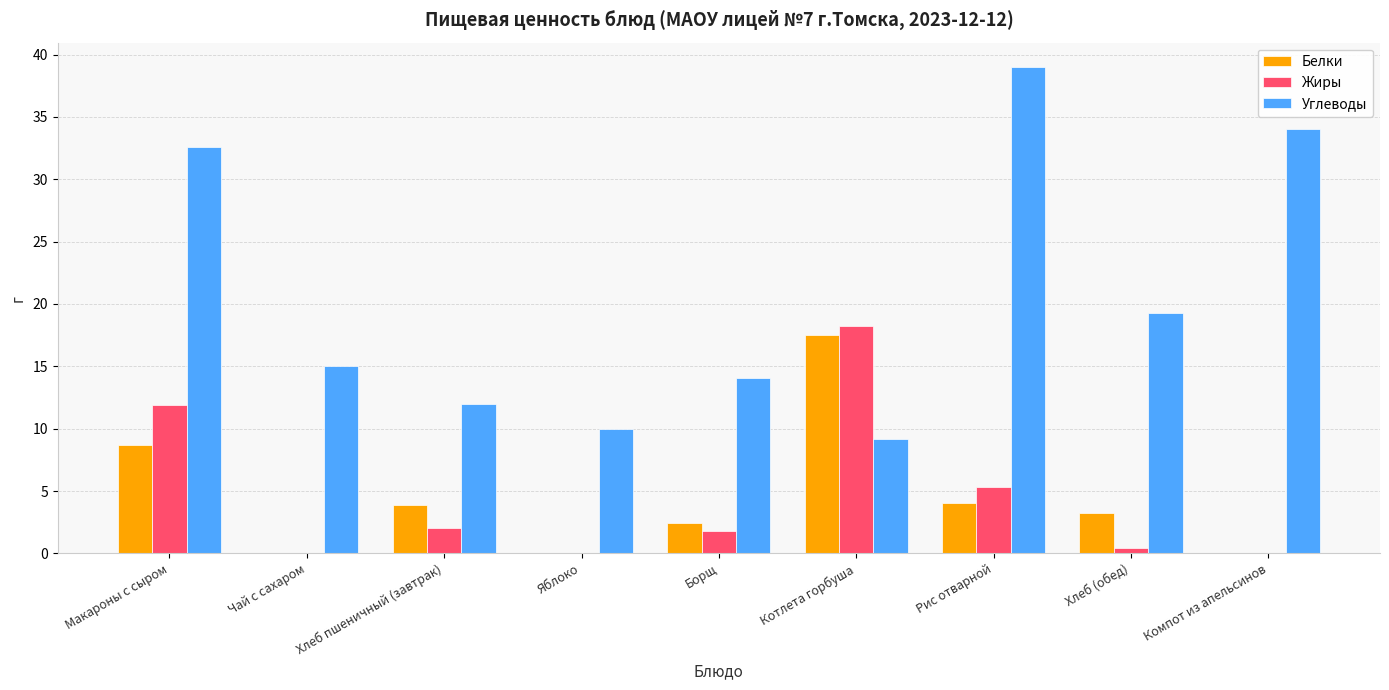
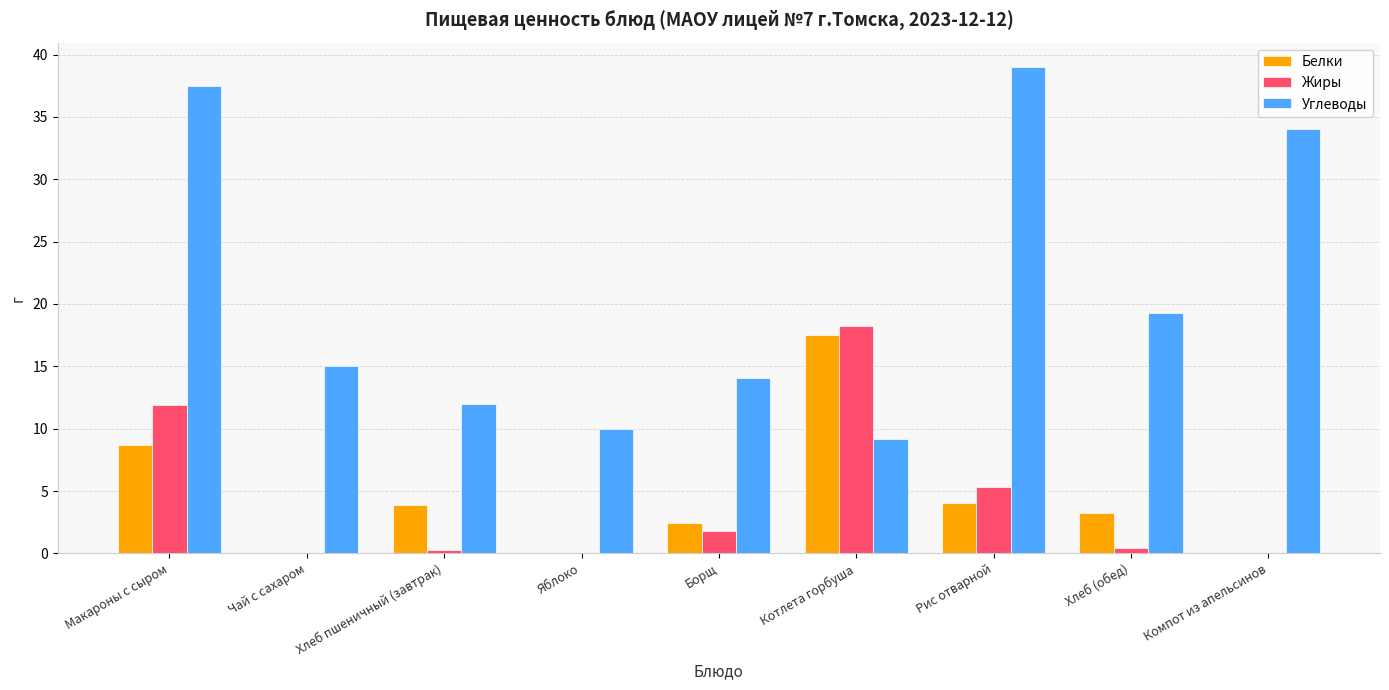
  {
    "Белки": {
      "Макароны с сыром": 8.7,
      "Чай с сахаром": 0.0,
      "Хлеб пшеничный (завтрак)": 3.9,
      "Яблоко": 0.0,
      "Борщ": 2.4,
      "Котлета горбуша": 17.5,
      "Рис отварной": 4.0,
      "Хлеб (обед)": 3.2,
      "Компот из апельсинов": 0.0
    },
    "Жиры": {
      "Макароны с сыром": 11.9,
      "Чай с сахаром": 0.0,
-     "Хлеб пшеничный (завтрак)": 2.0,
+     "Хлеб пшеничный (завтрак)": 0.3,
      "Яблоко": 0.0,
      "Борщ": 1.8,
      "Котлета горбуша": 18.2,
      "Рис отварной": 5.3,
      "Хлеб (обед)": 0.4,
      "Компот из апельсинов": 0.0
    },
    "Углеводы": {
-     "Макароны с сыром": 32.6,
+     "Макароны с сыром": 37.5,
      "Чай с сахаром": 15.0,
      "Хлеб пшеничный (завтрак)": 12.0,
      "Яблоко": 10.0,
      "Борщ": 14.1,
      "Котлета горбуша": 9.2,
      "Рис отварной": 39.0,
      "Хлеб (обед)": 19.3,
      "Компот из апельсинов": 34.0
    }
  }
